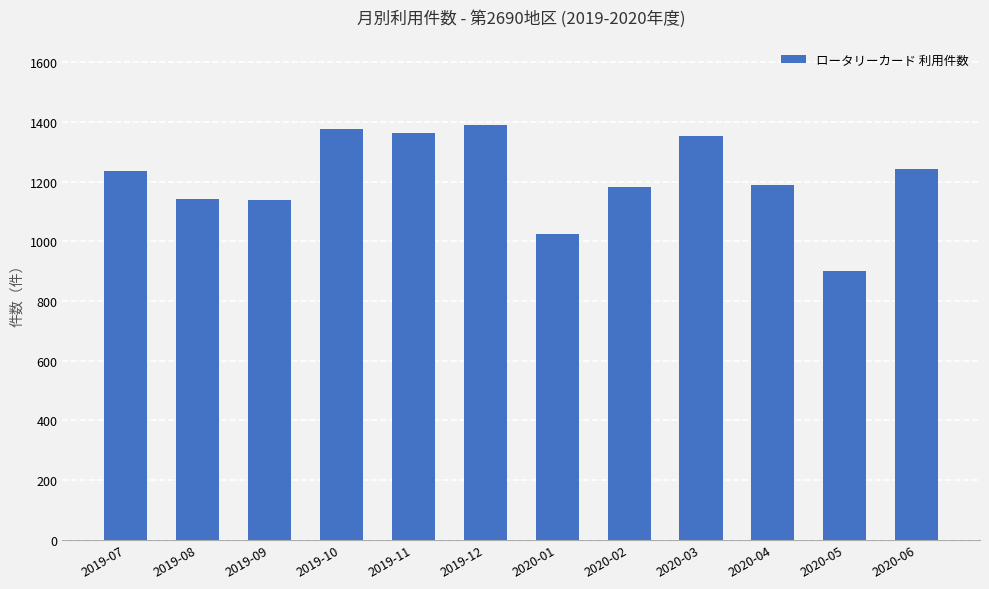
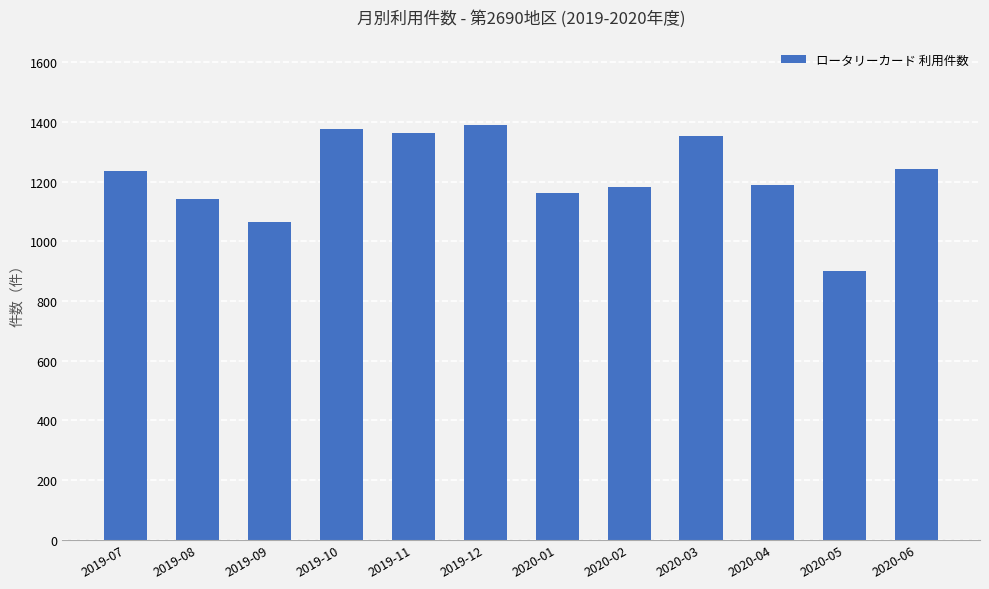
  {
    "2019-07": 1240,
    "2019-08": 1140,
-   "2019-09": 1140,
+   "2019-09": 1070,
    "2019-10": 1380,
    "2019-11": 1360,
    "2019-12": 1390,
-   "2020-01": 1020,
+   "2020-01": 1160,
    "2020-02": 1180,
    "2020-03": 1350,
    "2020-04": 1190,
    "2020-05": 900,
    "2020-06": 1240
  }
